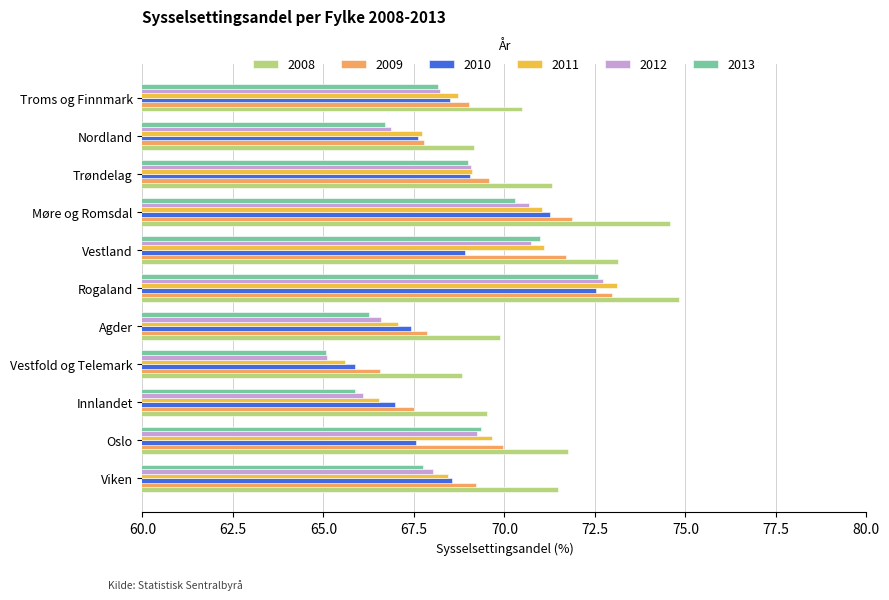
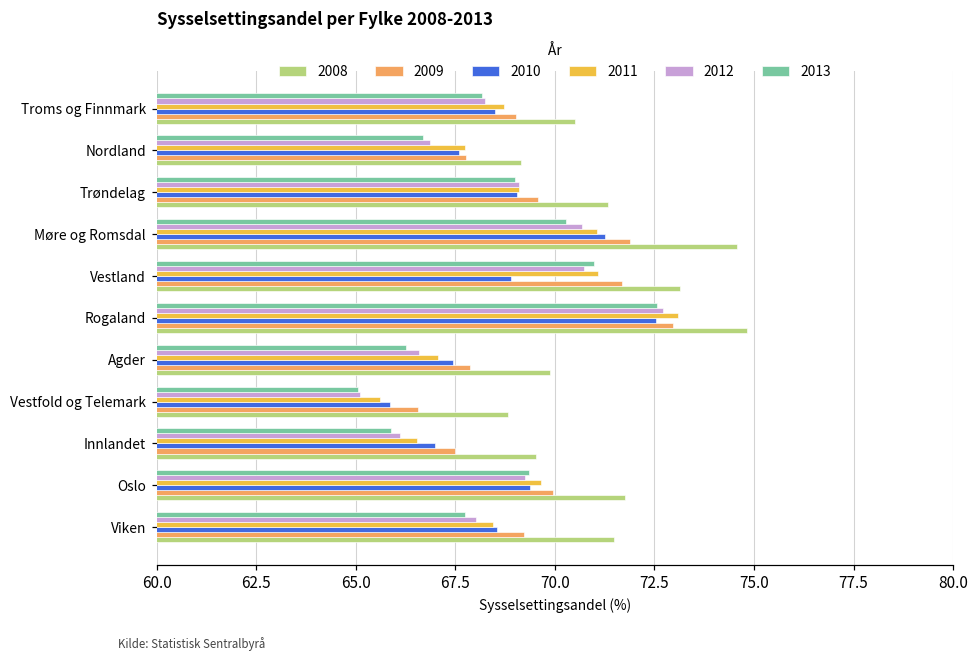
  {
    "2008": {
      "Troms og Finnmark": 70.5,
      "Nordland": 69.2,
      "Trøndelag": 71.3,
      "Møre og Romsdal": 74.6,
      "Vestland": 73.1,
      "Rogaland": 74.8,
      "Agder": 69.9,
      "Vestfold og Telemark": 68.8,
      "Innlandet": 69.5,
      "Oslo": 71.8,
      "Viken": 71.5
    },
    "2010": {
      "Troms og Finnmark": 68.5,
      "Nordland": 67.6,
      "Trøndelag": 69.0,
      "Møre og Romsdal": 71.3,
      "Vestland": 68.9,
      "Rogaland": 72.5,
      "Agder": 67.4,
      "Vestfold og Telemark": 65.9,
      "Innlandet": 67.0,
-     "Oslo": 67.5,
+     "Oslo": 69.4,
      "Viken": 68.6
    },
    "2012": {
      "Troms og Finnmark": 68.2,
      "Nordland": 66.9,
      "Trøndelag": 69.1,
      "Møre og Romsdal": 70.7,
      "Vestland": 70.7,
      "Rogaland": 72.7,
      "Agder": 66.6,
      "Vestfold og Telemark": 65.1,
      "Innlandet": 66.1,
      "Oslo": 69.2,
      "Viken": 68.0
    },
    "2013": {
      "Troms og Finnmark": 68.2,
      "Nordland": 66.7,
      "Trøndelag": 69.0,
      "Møre og Romsdal": 70.3,
      "Vestland": 71.0,
      "Rogaland": 72.6,
      "Agder": 66.3,
      "Vestfold og Telemark": 65.1,
      "Innlandet": 65.9,
      "Oslo": 69.3,
      "Viken": 67.7
    }
  }
